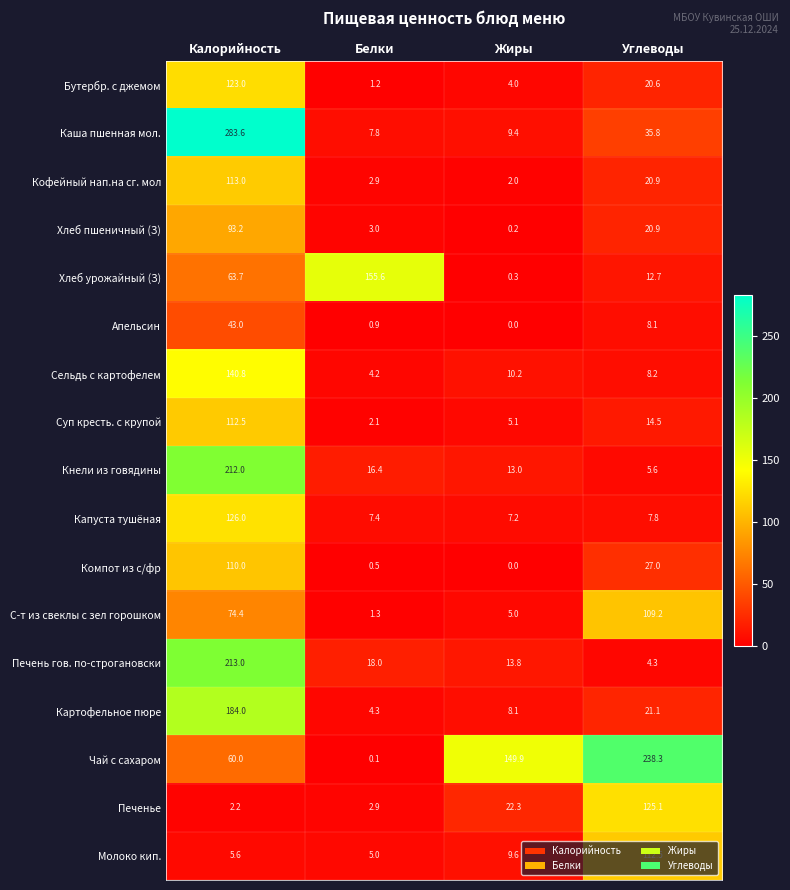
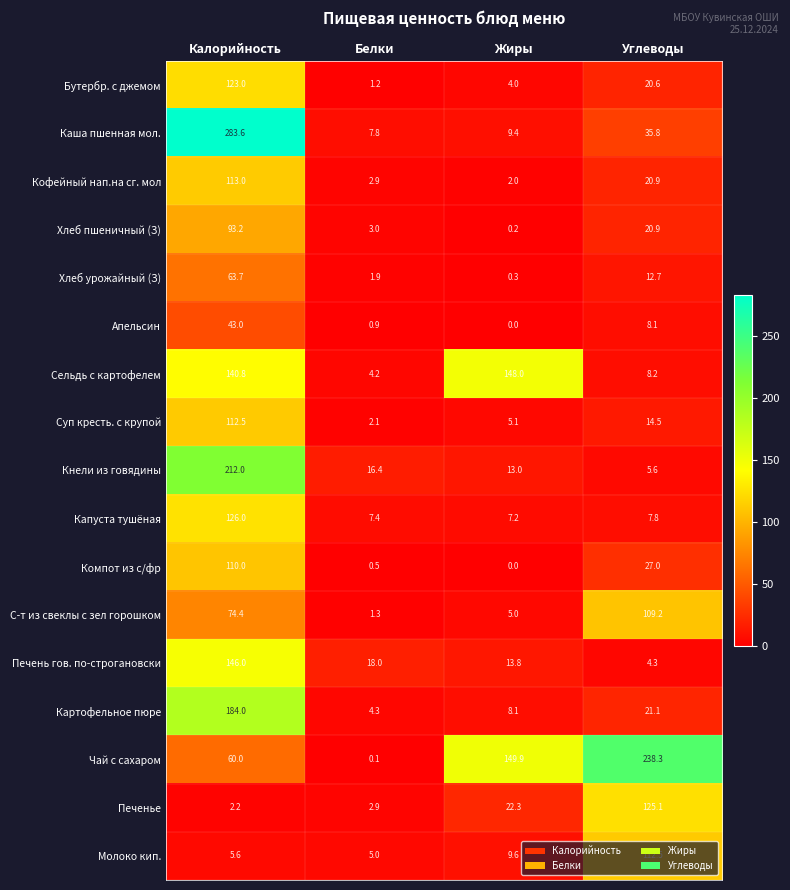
  {
    "Бутербр. с джемом": {
      "Калорийность": 123.0,
      "Белки": 1.2,
      "Жиры": 4.0,
      "Углеводы": 20.6
    },
    "Каша пшенная мол.": {
      "Калорийность": 283.6,
      "Белки": 7.8,
      "Жиры": 9.4,
      "Углеводы": 35.8
    },
    "Кофейный нап.на сг. мол": {
      "Калорийность": 113.0,
      "Белки": 2.9,
      "Жиры": 2.0,
      "Углеводы": 20.9
    },
    "Хлеб пшеничный (З)": {
      "Калорийность": 93.2,
      "Белки": 3.0,
      "Жиры": 0.2,
      "Углеводы": 20.9
    },
    "Хлеб урожайный (З)": {
      "Калорийность": 63.7,
-     "Белки": 155.6,
+     "Белки": 1.9,
      "Жиры": 0.3,
      "Углеводы": 12.7
    },
    "Апельсин": {
      "Калорийность": 43.0,
      "Белки": 0.9,
      "Жиры": 0.0,
      "Углеводы": 8.1
    },
    "Сельдь с картофелем": {
      "Калорийность": 140.8,
      "Белки": 4.2,
-     "Жиры": 10.2,
+     "Жиры": 148.0,
      "Углеводы": 8.2
    },
    "Суп кресть. с крупой": {
      "Калорийность": 112.5,
      "Белки": 2.1,
      "Жиры": 5.1,
      "Углеводы": 14.5
    },
    "Кнели из говядины": {
      "Калорийность": 212.0,
      "Белки": 16.4,
      "Жиры": 13.0,
      "Углеводы": 5.6
    },
    "Капуста тушёная": {
      "Калорийность": 126.0,
      "Белки": 7.4,
      "Жиры": 7.2,
      "Углеводы": 7.8
    },
    "Компот из с/фр": {
      "Калорийность": 110.0,
      "Белки": 0.5,
      "Жиры": 0.0,
      "Углеводы": 27.0
    },
    "С-т из свеклы с зел горошком": {
      "Калорийность": 74.4,
      "Белки": 1.3,
      "Жиры": 5.0,
      "Углеводы": 109.2
    },
    "Печень гов. по-строгановски": {
-     "Калорийность": 213.0,
+     "Калорийность": 146.0,
      "Белки": 18.0,
      "Жиры": 13.8,
      "Углеводы": 4.3
    },
    "Картофельное пюре": {
      "Калорийность": 184.0,
      "Белки": 4.3,
      "Жиры": 8.1,
      "Углеводы": 21.1
    },
    "Чай с сахаром": {
      "Калорийность": 60.0,
      "Белки": 0.1,
      "Жиры": 149.9,
      "Углеводы": 238.3
    },
    "Печенье": {
      "Калорийность": 2.2,
      "Белки": 2.9,
      "Жиры": 22.3,
      "Углеводы": 125.1
    },
    "Молоко кип.": {
      "Калорийность": 5.6,
      "Белки": 5.0,
      "Жиры": 9.6
    }
  }
